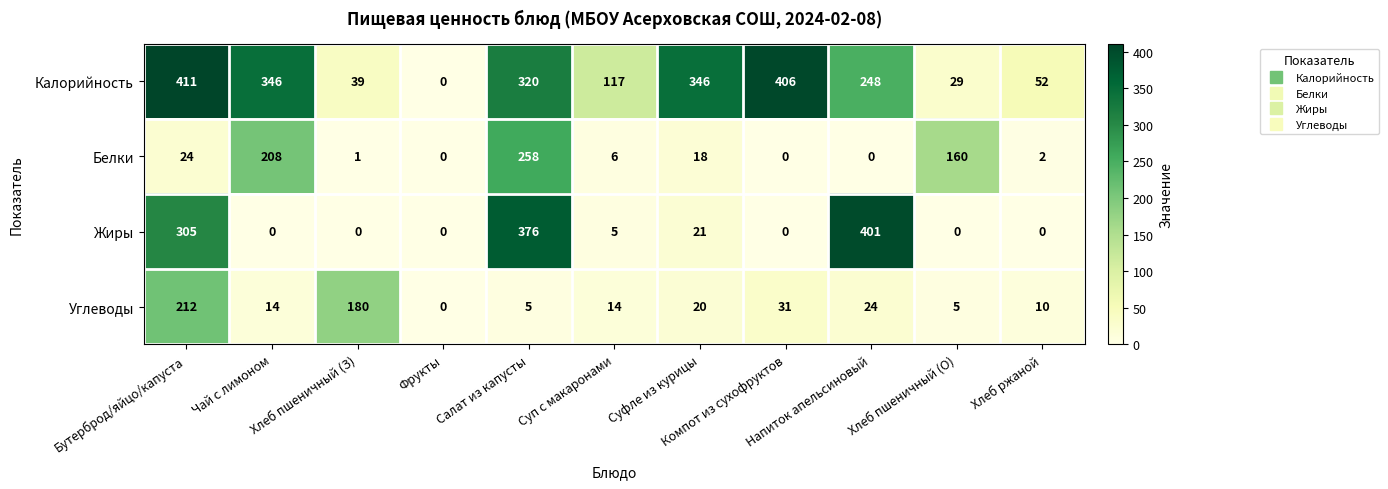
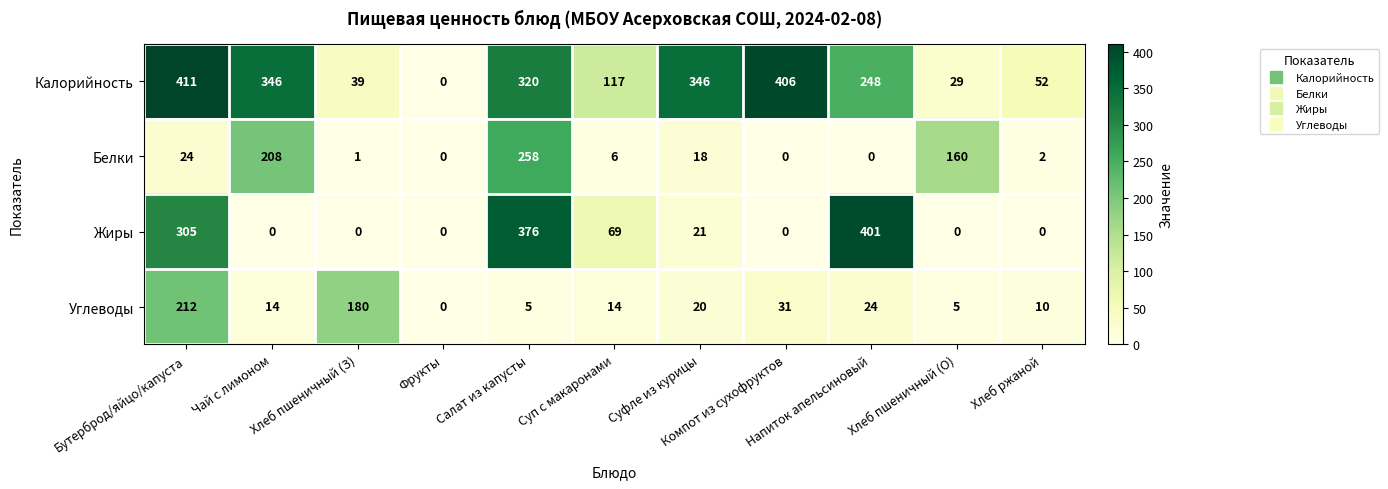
  {
    "Калорийность": {
      "Бутерброд/яйцо/капуста": 411,
      "Чай с лимоном": 346,
      "Хлеб пшеничный (З)": 39,
      "Фрукты": 0,
      "Салат из капусты": 320,
      "Суп с макаронами": 117,
      "Суфле из курицы": 346,
      "Компот из сухофруктов": 406,
      "Напиток апельсиновый": 248,
      "Хлеб пшеничный (О)": 29,
      "Хлеб ржаной": 52
    },
    "Белки": {
      "Бутерброд/яйцо/капуста": 24,
      "Чай с лимоном": 208,
      "Хлеб пшеничный (З)": 1,
      "Фрукты": 0,
      "Салат из капусты": 258,
      "Суп с макаронами": 6,
      "Суфле из курицы": 18,
      "Компот из сухофруктов": 0,
      "Напиток апельсиновый": 0,
      "Хлеб пшеничный (О)": 160,
      "Хлеб ржаной": 2
    },
    "Жиры": {
      "Бутерброд/яйцо/капуста": 305,
      "Чай с лимоном": 0,
      "Хлеб пшеничный (З)": 0,
      "Фрукты": 0,
      "Салат из капусты": 376,
-     "Суп с макаронами": 5,
+     "Суп с макаронами": 69,
      "Суфле из курицы": 21,
      "Компот из сухофруктов": 0,
      "Напиток апельсиновый": 401,
      "Хлеб пшеничный (О)": 0,
      "Хлеб ржаной": 0
    },
    "Углеводы": {
      "Бутерброд/яйцо/капуста": 212,
      "Чай с лимоном": 14,
      "Хлеб пшеничный (З)": 180,
      "Фрукты": 0,
      "Салат из капусты": 5,
      "Суп с макаронами": 14,
      "Суфле из курицы": 20,
      "Компот из сухофруктов": 31,
      "Напиток апельсиновый": 24,
      "Хлеб пшеничный (О)": 5,
      "Хлеб ржаной": 10
    }
  }
